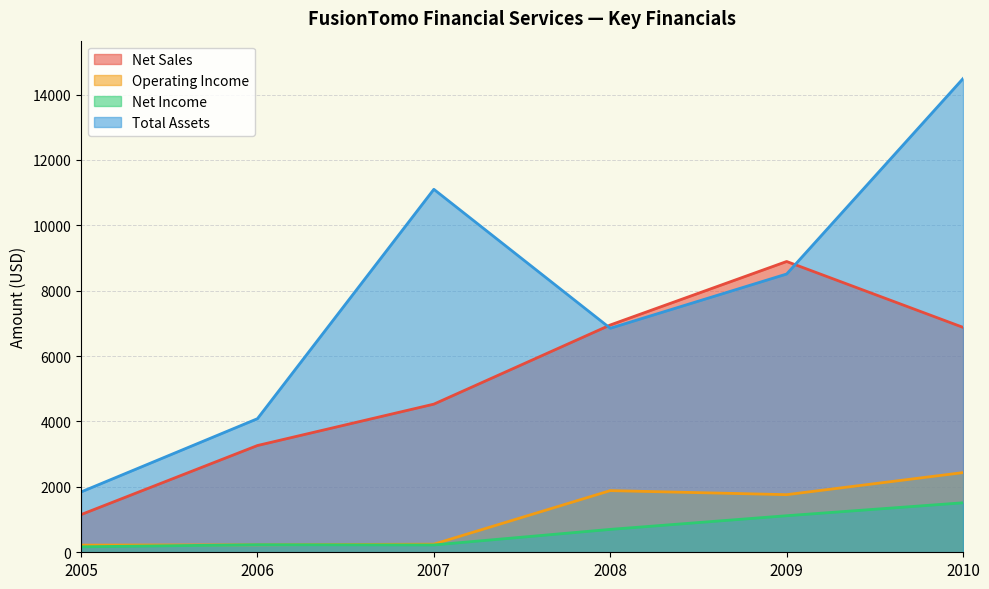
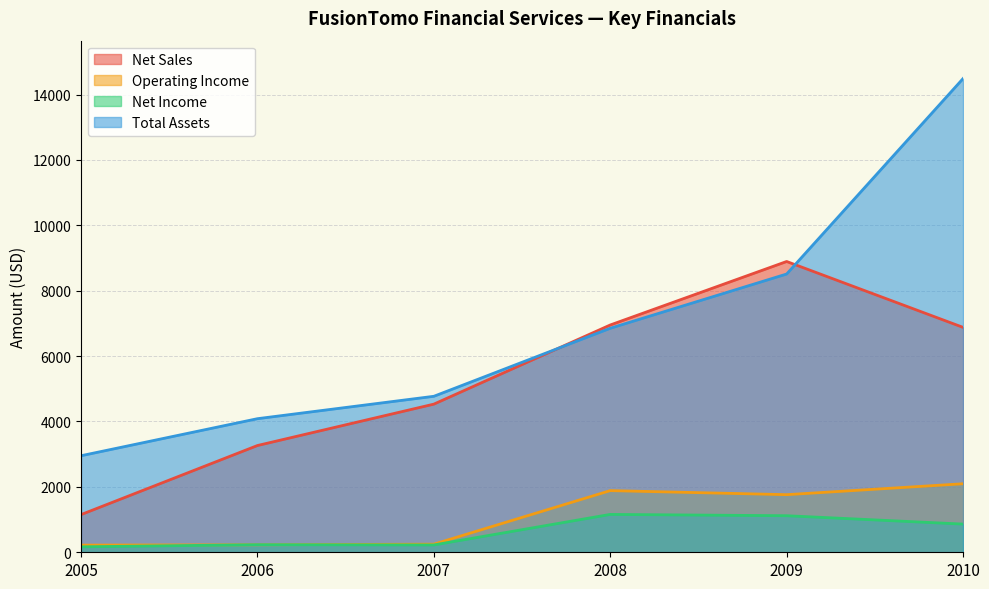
  {
    "Net Sales": {
      "2005": 1200,
      "2006": 3300,
      "2007": 4500,
      "2008": 7000,
      "2009": 8900,
      "2010": 6900
    },
    "Operating Income": {
      "2008": 1900,
      "2009": 1800,
-     "2010": 2400
+     "2010": 2100
    },
    "Net Income": {
-     "2008": 700,
+     "2008": 1200,
      "2009": 1100,
-     "2010": 1500
+     "2010": 900
    },
    "Total Assets": {
-     "2005": 1800,
+     "2005": 3000,
      "2006": 4100,
-     "2007": 11100,
+     "2007": 4800,
      "2008": 6900,
      "2009": 8500,
      "2010": 14500
    }
  }
